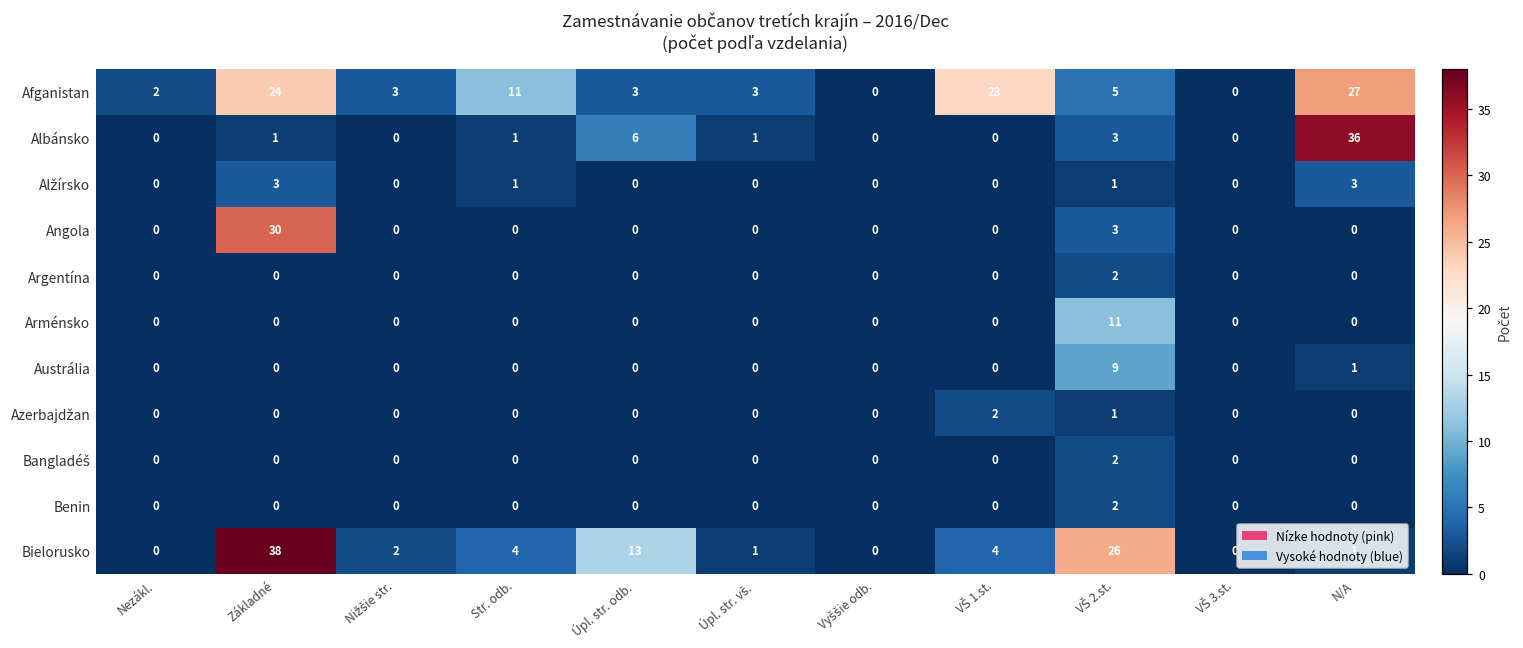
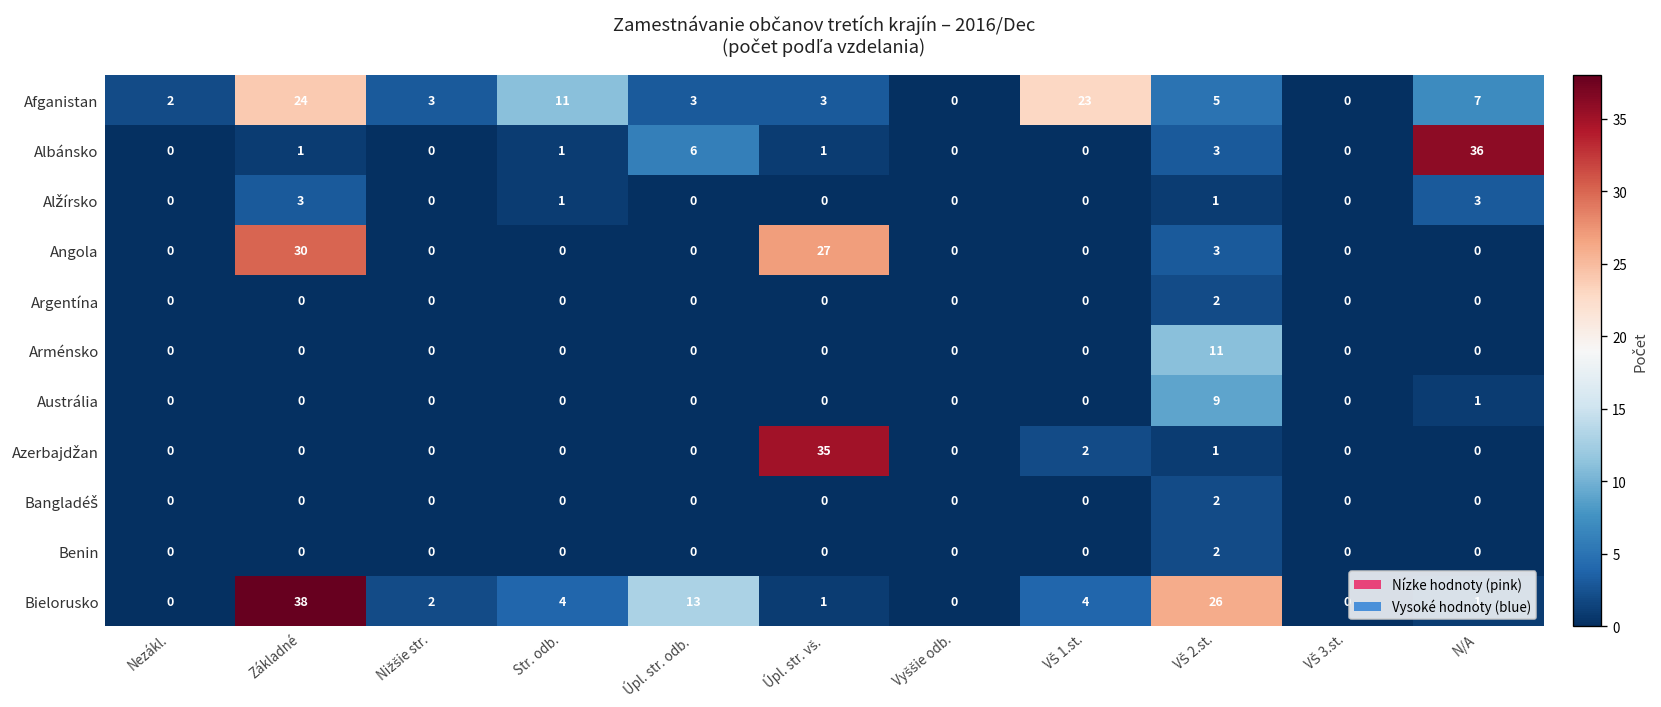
  {
    "Afganistan": {
      "Nezákl.": 2,
      "Základné": 24,
      "Nižšie str.": 3,
      "Str. odb.": 11,
      "Úpl. str. odb.": 3,
      "Úpl. str. vš.": 3,
      "Vyššie odb.": 0,
      "VŠ 1.st.": 23,
      "VŠ 2.st.": 5,
      "VŠ 3.st.": 0,
-     "N/A": 27
+     "N/A": 7
    },
    "Albánsko": {
      "Nezákl.": 0,
      "Základné": 1,
      "Nižšie str.": 0,
      "Str. odb.": 1,
      "Úpl. str. odb.": 6,
      "Úpl. str. vš.": 1,
      "Vyššie odb.": 0,
      "VŠ 1.st.": 0,
      "VŠ 2.st.": 3,
      "VŠ 3.st.": 0,
      "N/A": 36
    },
    "Alžírsko": {
      "Nezákl.": 0,
      "Základné": 3,
      "Nižšie str.": 0,
      "Str. odb.": 1,
      "Úpl. str. odb.": 0,
      "Úpl. str. vš.": 0,
      "Vyššie odb.": 0,
      "VŠ 1.st.": 0,
      "VŠ 2.st.": 1,
      "VŠ 3.st.": 0,
      "N/A": 3
    },
    "Angola": {
      "Nezákl.": 0,
      "Základné": 30,
      "Nižšie str.": 0,
      "Str. odb.": 0,
      "Úpl. str. odb.": 0,
-     "Úpl. str. vš.": 0,
+     "Úpl. str. vš.": 27,
      "Vyššie odb.": 0,
      "VŠ 1.st.": 0,
      "VŠ 2.st.": 3,
      "VŠ 3.st.": 0,
      "N/A": 0
    },
    "Argentína": {
      "Nezákl.": 0,
      "Základné": 0,
      "Nižšie str.": 0,
      "Str. odb.": 0,
      "Úpl. str. odb.": 0,
      "Úpl. str. vš.": 0,
      "Vyššie odb.": 0,
      "VŠ 1.st.": 0,
      "VŠ 2.st.": 2,
      "VŠ 3.st.": 0,
      "N/A": 0
    },
    "Arménsko": {
      "Nezákl.": 0,
      "Základné": 0,
      "Nižšie str.": 0,
      "Str. odb.": 0,
      "Úpl. str. odb.": 0,
      "Úpl. str. vš.": 0,
      "Vyššie odb.": 0,
      "VŠ 1.st.": 0,
      "VŠ 2.st.": 11,
      "VŠ 3.st.": 0,
      "N/A": 0
    },
    "Austrália": {
      "Nezákl.": 0,
      "Základné": 0,
      "Nižšie str.": 0,
      "Str. odb.": 0,
      "Úpl. str. odb.": 0,
      "Úpl. str. vš.": 0,
      "Vyššie odb.": 0,
      "VŠ 1.st.": 0,
      "VŠ 2.st.": 9,
      "VŠ 3.st.": 0,
      "N/A": 1
    },
    "Azerbajdžan": {
      "Nezákl.": 0,
      "Základné": 0,
      "Nižšie str.": 0,
      "Str. odb.": 0,
      "Úpl. str. odb.": 0,
-     "Úpl. str. vš.": 0,
+     "Úpl. str. vš.": 35,
      "Vyššie odb.": 0,
      "VŠ 1.st.": 2,
      "VŠ 2.st.": 1,
      "VŠ 3.st.": 0,
      "N/A": 0
    },
    "Bangladéš": {
      "Nezákl.": 0,
      "Základné": 0,
      "Nižšie str.": 0,
      "Str. odb.": 0,
      "Úpl. str. odb.": 0,
      "Úpl. str. vš.": 0,
      "Vyššie odb.": 0,
      "VŠ 1.st.": 0,
      "VŠ 2.st.": 2,
      "VŠ 3.st.": 0,
      "N/A": 0
    },
    "Benin": {
      "Nezákl.": 0,
      "Základné": 0,
      "Nižšie str.": 0,
      "Str. odb.": 0,
      "Úpl. str. odb.": 0,
      "Úpl. str. vš.": 0,
      "Vyššie odb.": 0,
      "VŠ 1.st.": 0,
      "VŠ 2.st.": 2,
      "VŠ 3.st.": 0,
      "N/A": 0
    },
    "Bielorusko": {
      "Nezákl.": 0,
      "Základné": 38,
      "Nižšie str.": 2,
      "Str. odb.": 4,
      "Úpl. str. odb.": 13,
      "Úpl. str. vš.": 1,
      "Vyššie odb.": 0,
      "VŠ 1.st.": 4,
      "VŠ 2.st.": 26
    }
  }
